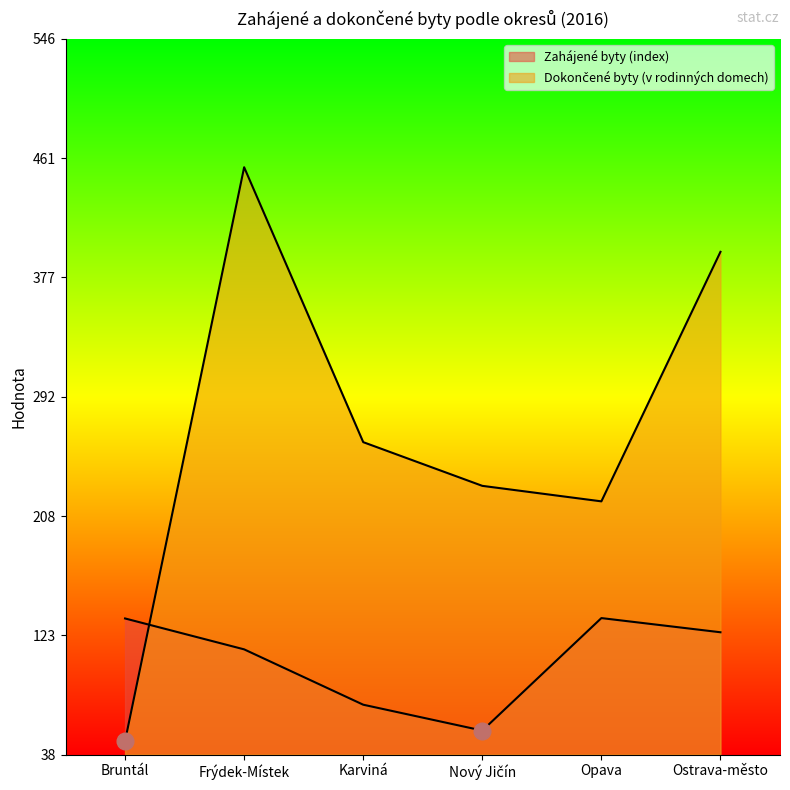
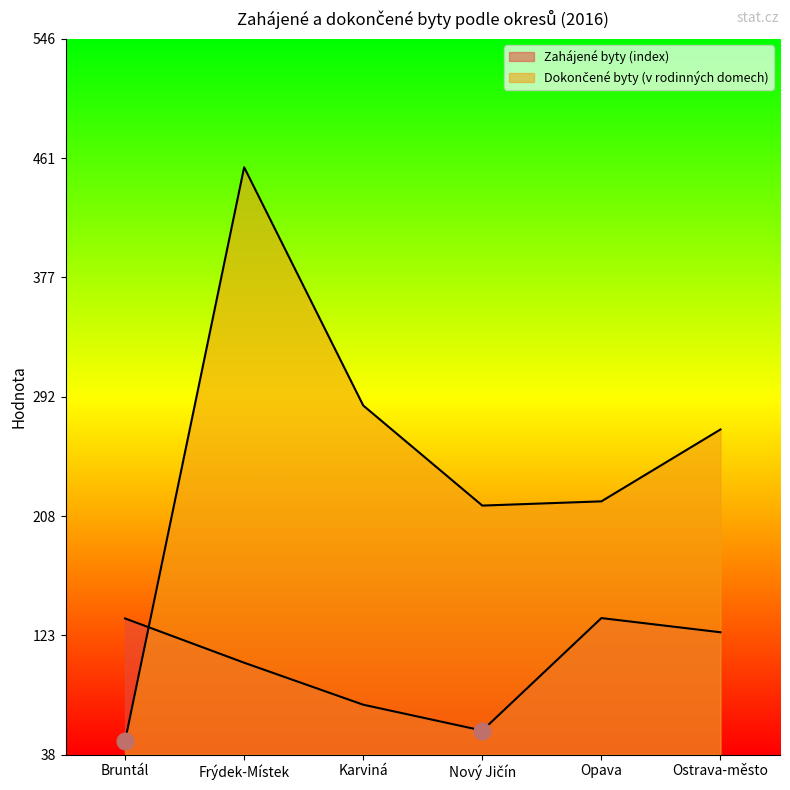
  {
    "Zahájené byty (index)": {
      "Bruntál": 135,
-     "Frýdek-Místek": 113,
+     "Frýdek-Místek": 104,
      "Karviná": 74,
      "Opava": 135,
      "Ostrava-město": 125
    },
    "Dokončené byty (v rodinných domech)": {
      "Frýdek-Místek": 455,
-     "Karviná": 260,
-     "Nový Jičín": 229,
+     "Karviná": 286,
+     "Nový Jičín": 215,
      "Opava": 218,
-     "Ostrava-město": 395
+     "Ostrava-město": 269
    }
  }
